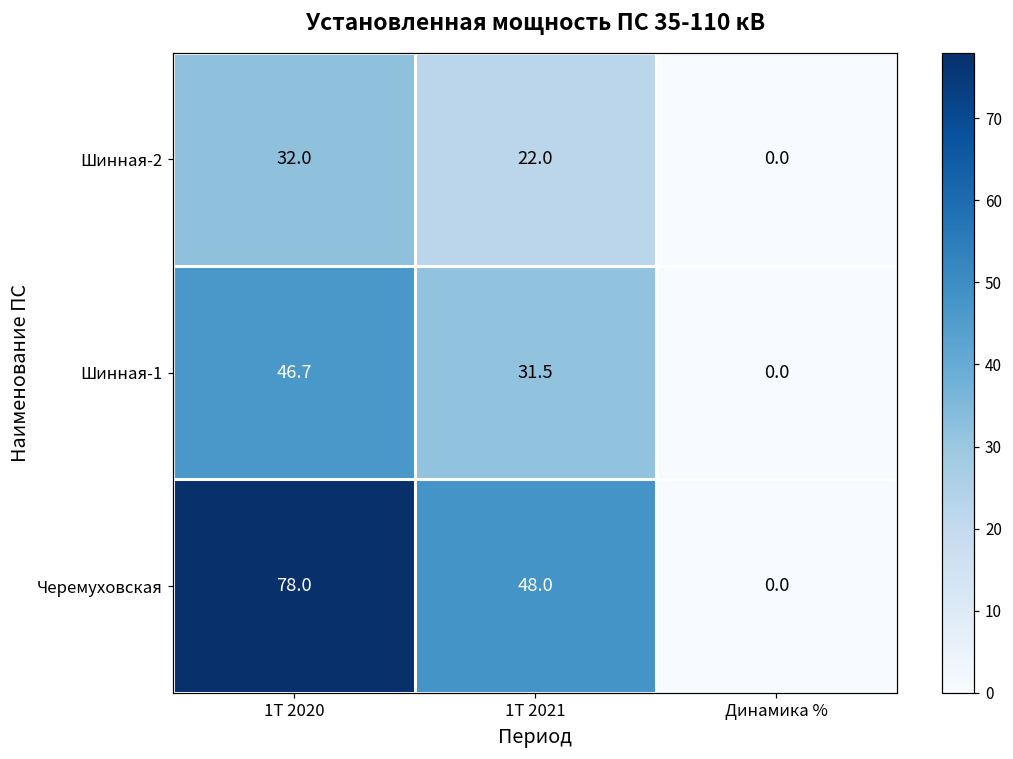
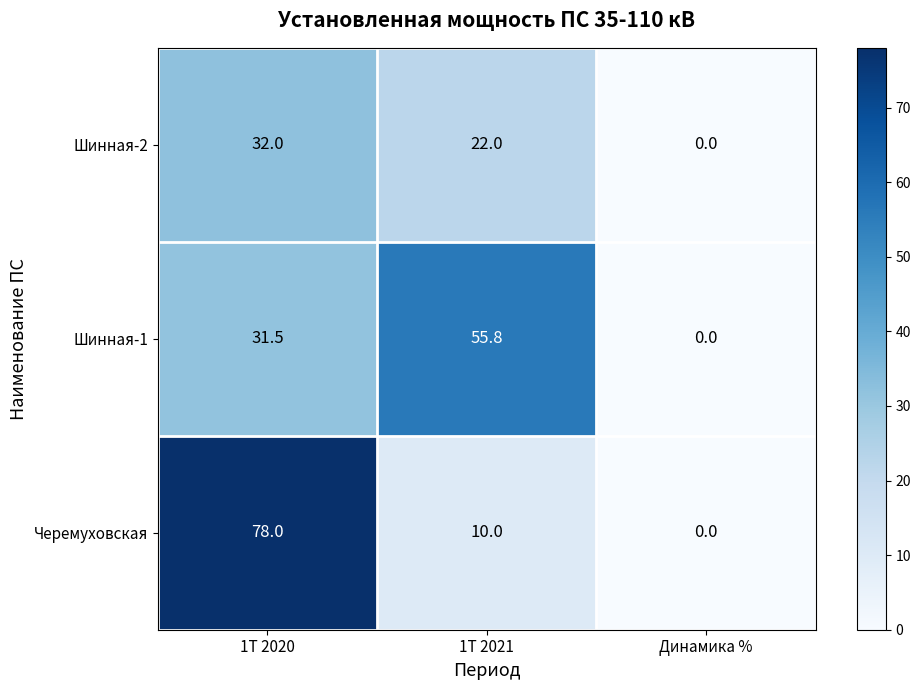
  {
    "Шинная-2": {
      "1T 2020": 32.0,
      "1T 2021": 22.0,
      "Динамика %": 0.0
    },
    "Шинная-1": {
-     "1T 2020": 46.7,
-     "1T 2021": 31.5,
+     "1T 2020": 31.5,
+     "1T 2021": 55.8,
      "Динамика %": 0.0
    },
    "Черемуховская": {
      "1T 2020": 78.0,
-     "1T 2021": 48.0,
+     "1T 2021": 10.0,
      "Динамика %": 0.0
    }
  }
